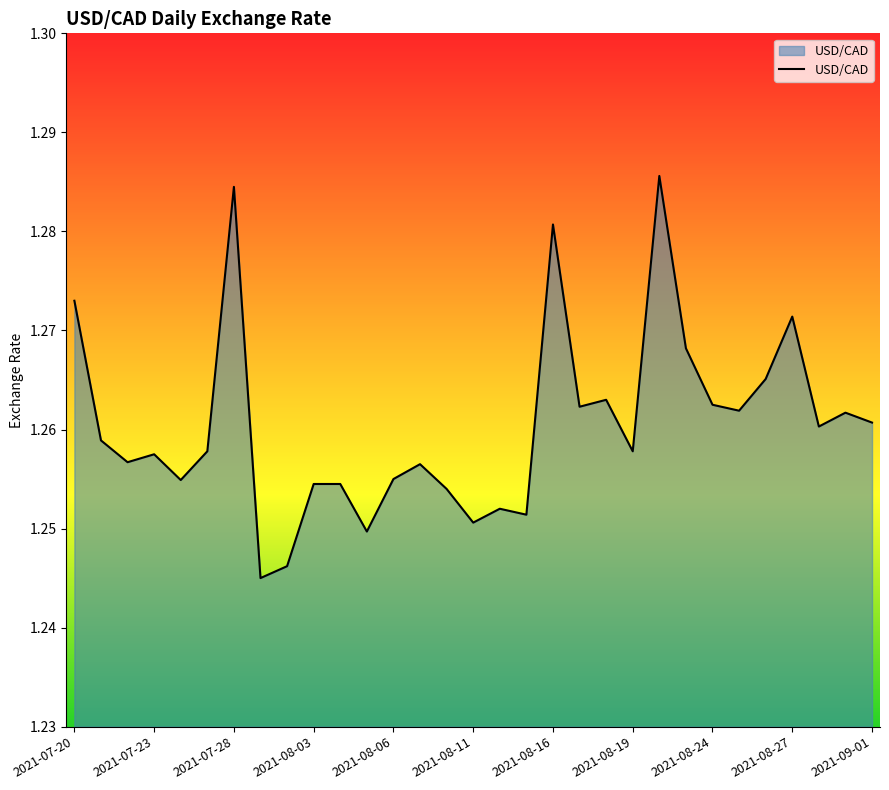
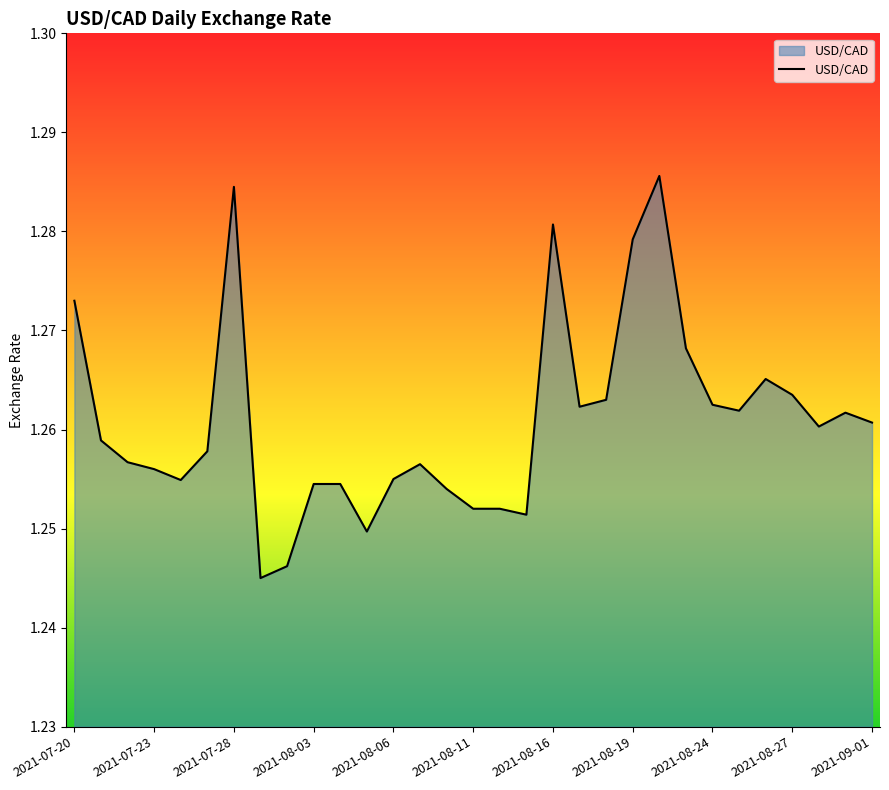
  {
    "2021-07-20": 1.273,
-   "2021-07-23": 1.258,
+   "2021-07-23": 1.256,
    "2021-07-28": 1.285,
    "2021-08-03": 1.255,
    "2021-08-06": 1.255,
-   "2021-08-11": 1.251,
+   "2021-08-11": 1.252,
    "2021-08-16": 1.281,
-   "2021-08-19": 1.258,
+   "2021-08-19": 1.279,
    "2021-08-24": 1.263,
-   "2021-08-27": 1.271,
+   "2021-08-27": 1.264,
    "2021-09-01": 1.261
  }
